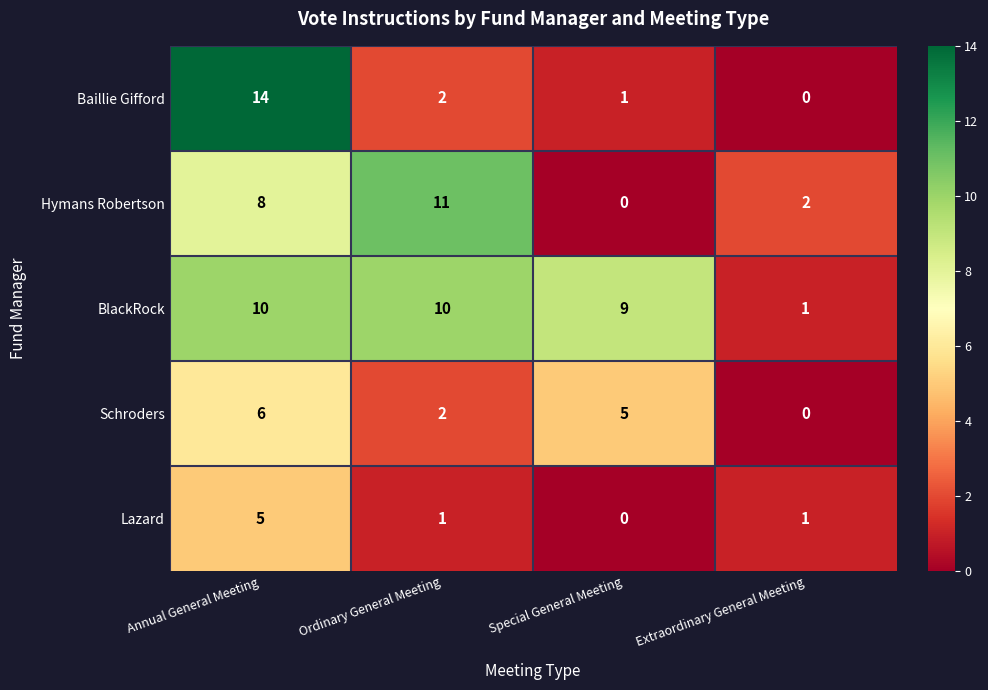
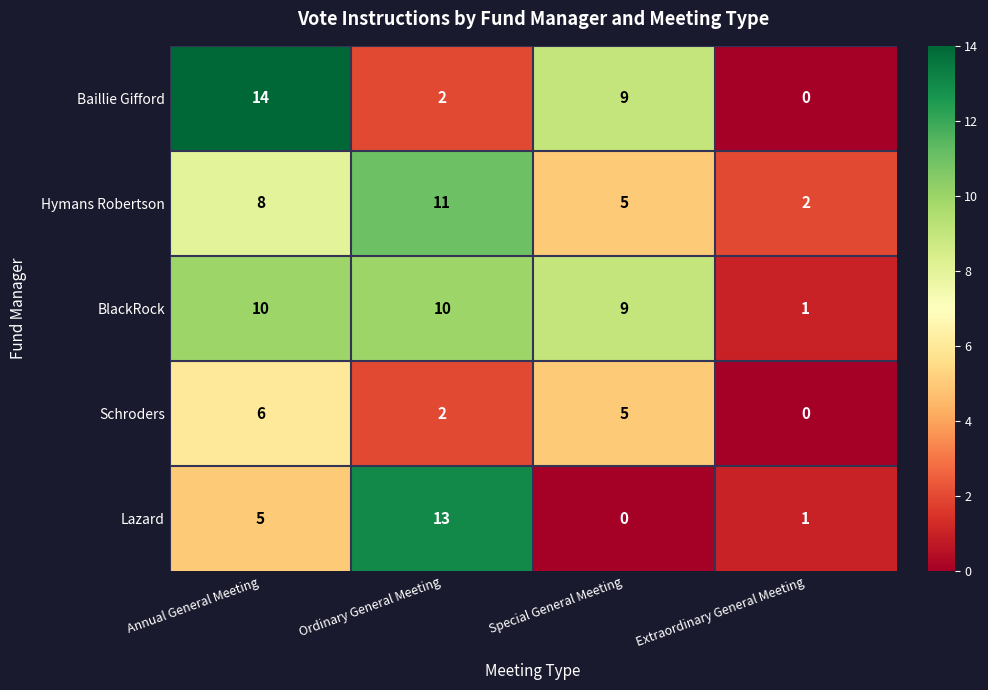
  {
    "Baillie Gifford": {
      "Annual General Meeting": 14,
      "Ordinary General Meeting": 2,
-     "Special General Meeting": 1,
+     "Special General Meeting": 9,
      "Extraordinary General Meeting": 0
    },
    "Hymans Robertson": {
      "Annual General Meeting": 8,
      "Ordinary General Meeting": 11,
-     "Special General Meeting": 0,
+     "Special General Meeting": 5,
      "Extraordinary General Meeting": 2
    },
    "BlackRock": {
      "Annual General Meeting": 10,
      "Ordinary General Meeting": 10,
      "Special General Meeting": 9,
      "Extraordinary General Meeting": 1
    },
    "Schroders": {
      "Annual General Meeting": 6,
      "Ordinary General Meeting": 2,
      "Special General Meeting": 5,
      "Extraordinary General Meeting": 0
    },
    "Lazard": {
      "Annual General Meeting": 5,
-     "Ordinary General Meeting": 1,
+     "Ordinary General Meeting": 13,
      "Special General Meeting": 0,
      "Extraordinary General Meeting": 1
    }
  }
